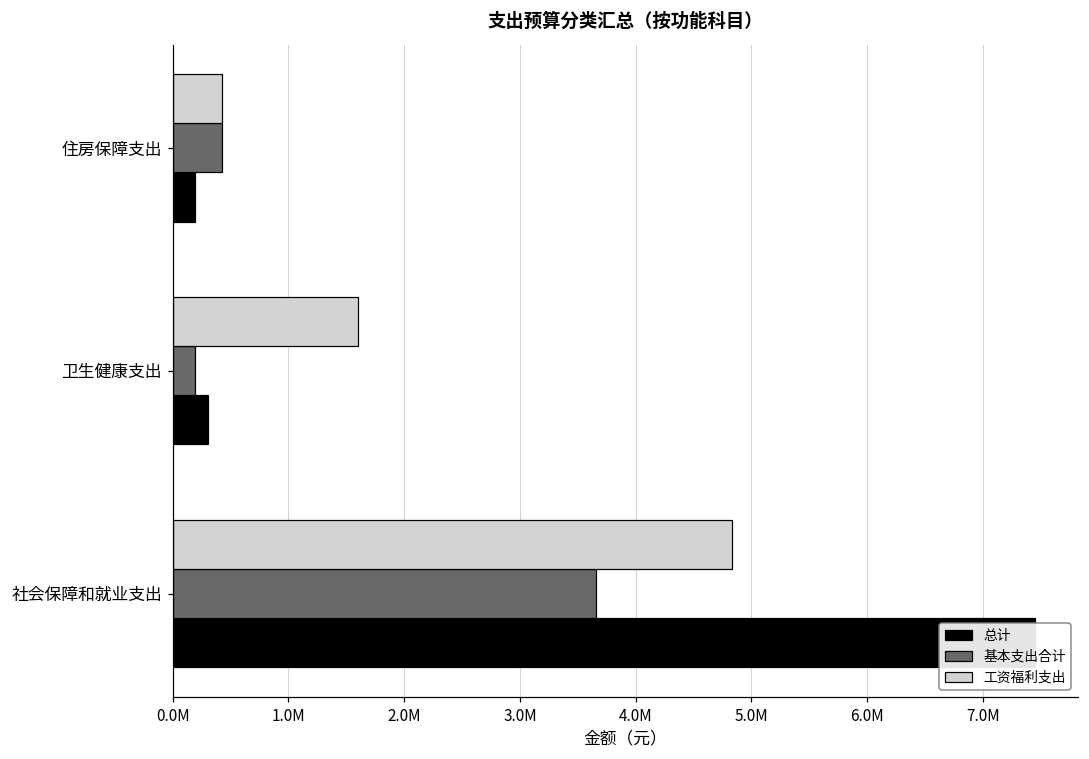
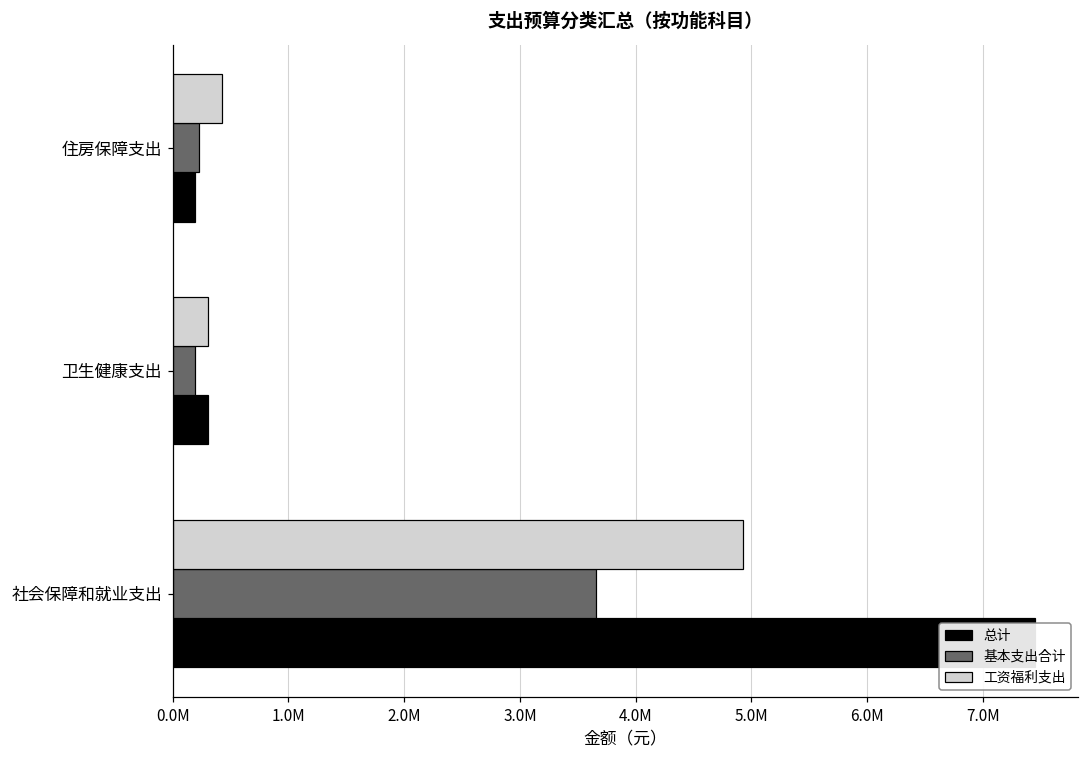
  {
    "总计": {
      "住房保障支出": 190000,
      "卫生健康支出": 300000
    },
    "基本支出合计": {
-     "住房保障支出": 430000,
+     "住房保障支出": 230000,
      "卫生健康支出": 190000,
      "社会保障和就业支出": 3660000
    },
    "工资福利支出": {
      "住房保障支出": 430000,
-     "卫生健康支出": 1600000,
-     "社会保障和就业支出": 4830000
+     "卫生健康支出": 300000,
+     "社会保障和就业支出": 4930000
    }
  }
